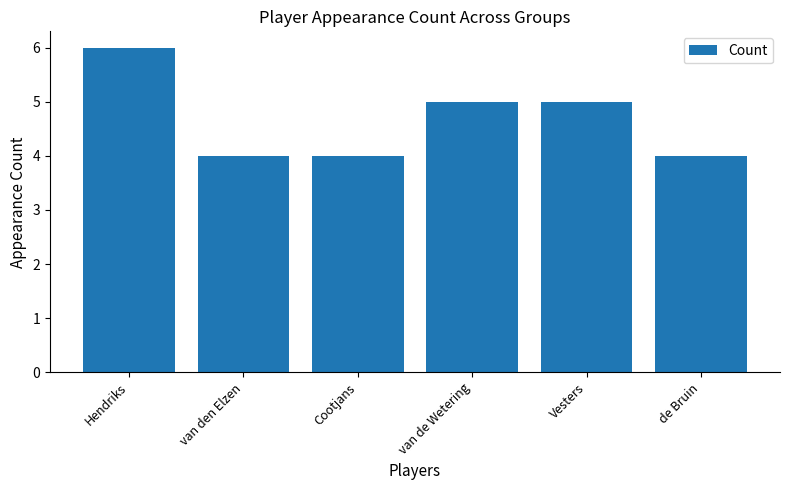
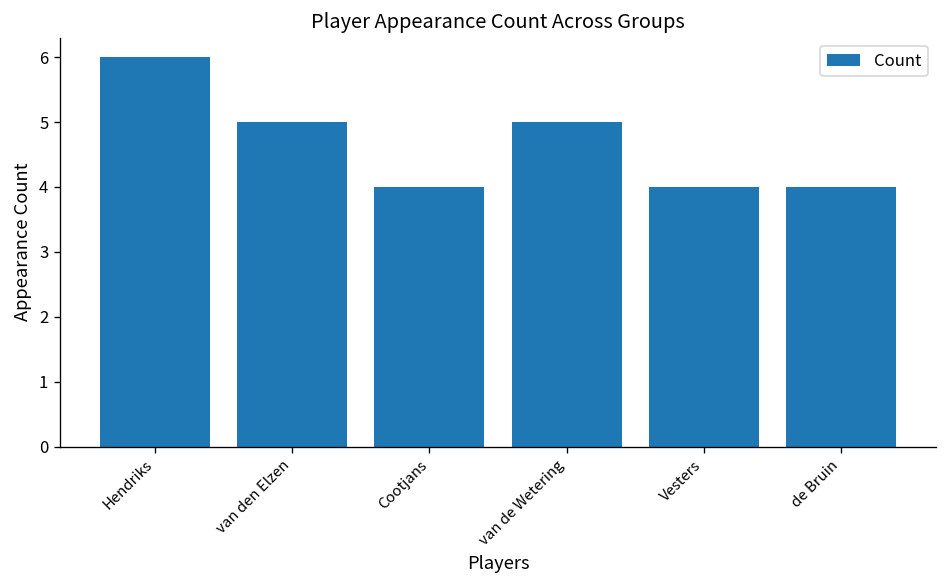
  {
    "Hendriks": 6,
-   "van den Elzen": 4,
+   "van den Elzen": 5,
    "Cootjans": 4,
    "van de Wetering": 5,
-   "Vesters": 5,
+   "Vesters": 4,
    "de Bruin": 4
  }
